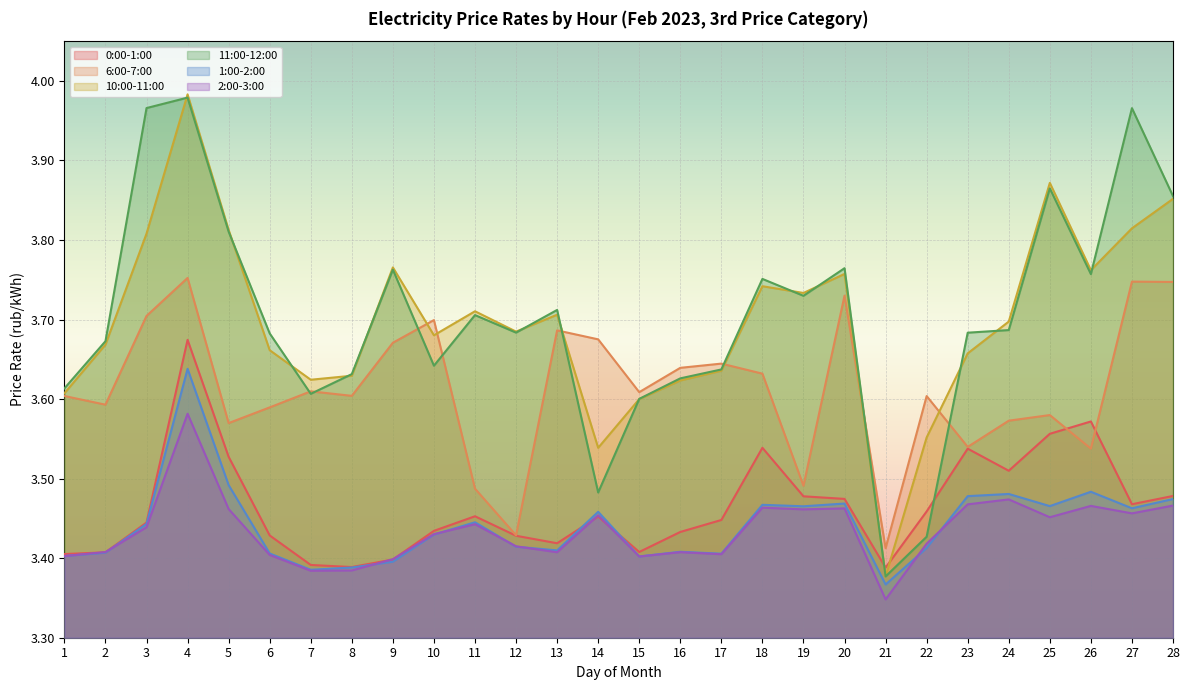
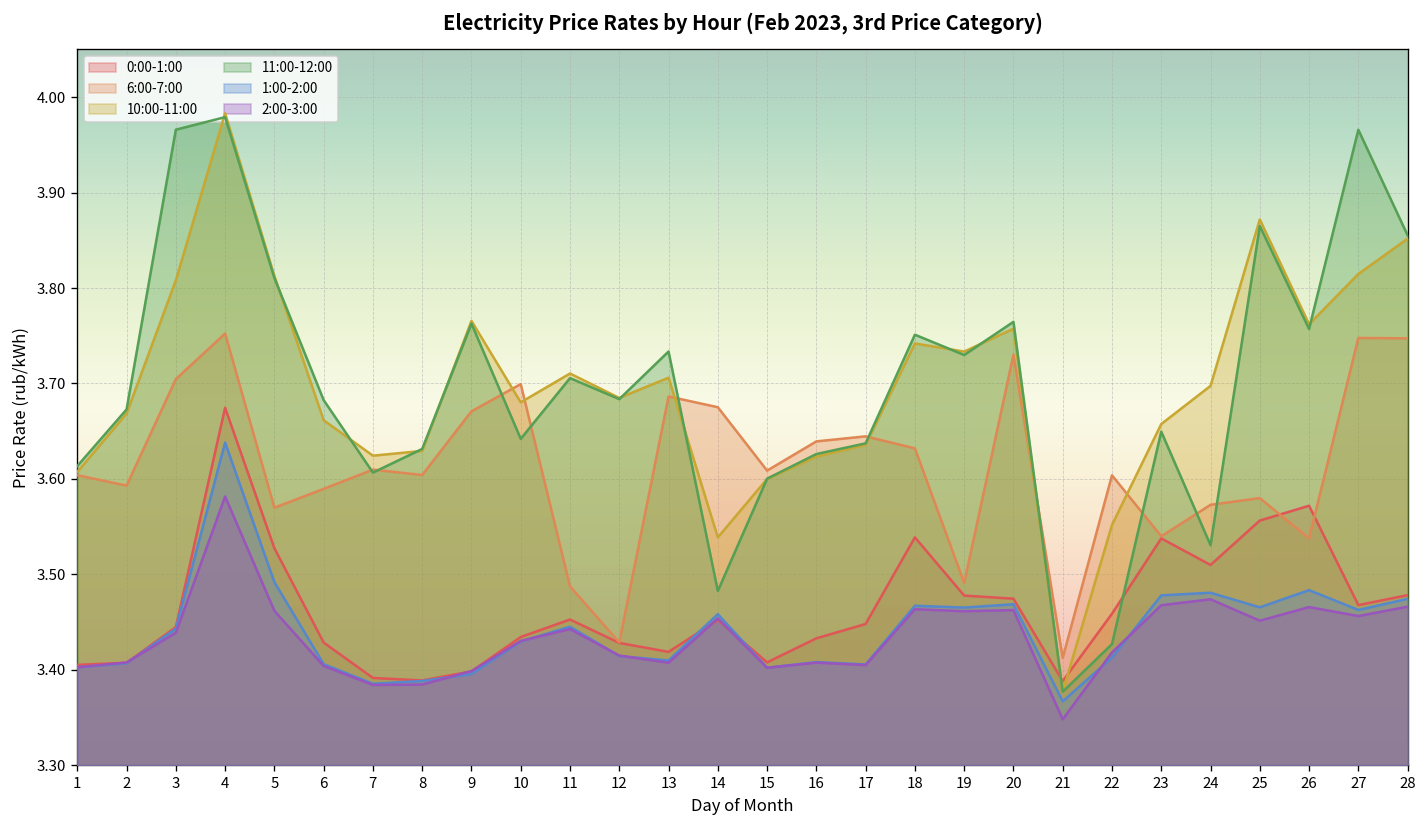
  {
    "11:00-12:00": {
      "1": 3.61,
      "2": 3.67,
      "3": 3.97,
      "4": 3.98,
      "6": 3.68,
      "10": 3.64,
      "11": 3.71,
-     "13": 3.71,
+     "13": 3.73,
      "14": 3.48,
      "18": 3.75,
      "19": 3.73,
      "20": 3.76,
      "22": 3.43,
-     "23": 3.68,
-     "24": 3.69,
+     "23": 3.65,
+     "24": 3.53,
      "25": 3.86,
      "26": 3.76,
      "27": 3.97,
      "28": 3.86
    }
  }
